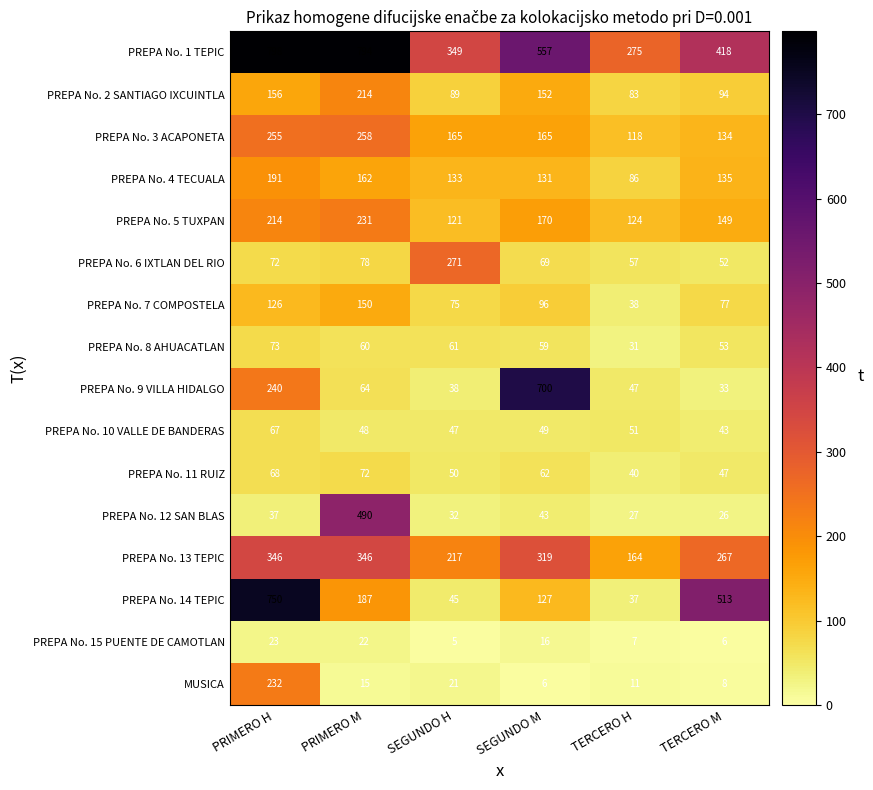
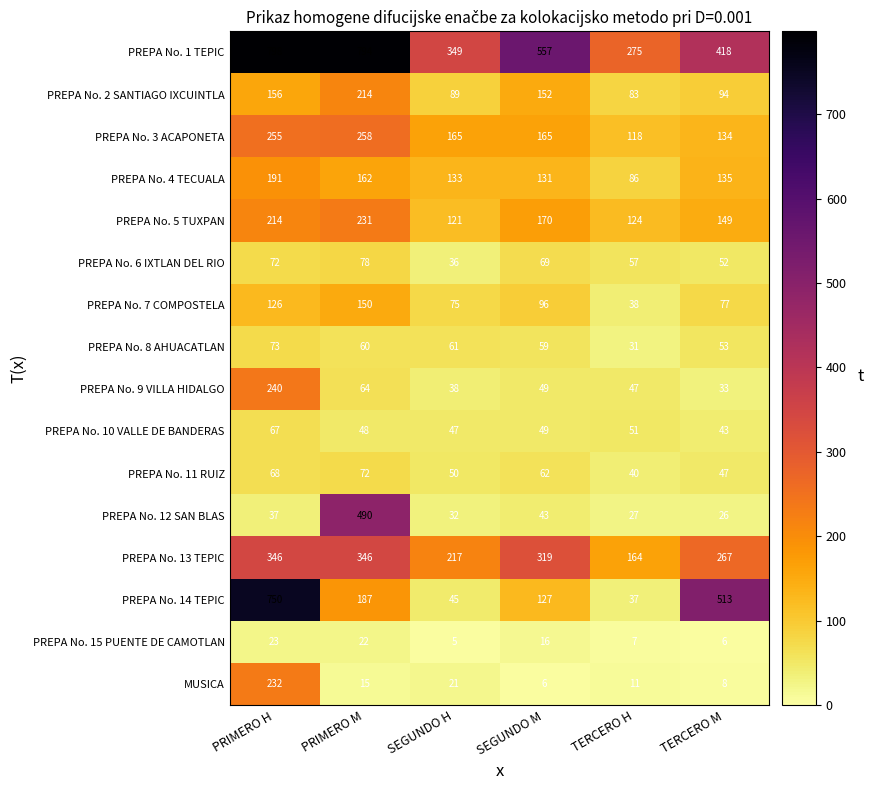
  {
    "PREPA No. 1 TEPIC": {
      "SEGUNDO H": 349,
      "SEGUNDO M": 557,
      "TERCERO H": 275,
      "TERCERO M": 418
    },
    "PREPA No. 2 SANTIAGO IXCUINTLA": {
      "PRIMERO H": 156,
      "PRIMERO M": 214,
      "SEGUNDO H": 89,
      "SEGUNDO M": 152,
      "TERCERO H": 83,
      "TERCERO M": 94
    },
    "PREPA No. 3 ACAPONETA": {
      "PRIMERO H": 255,
      "PRIMERO M": 258,
      "SEGUNDO H": 165,
      "SEGUNDO M": 165,
      "TERCERO H": 118,
      "TERCERO M": 134
    },
    "PREPA No. 4 TECUALA": {
      "PRIMERO H": 191,
      "PRIMERO M": 162,
      "SEGUNDO H": 133,
      "SEGUNDO M": 131,
      "TERCERO H": 86,
      "TERCERO M": 135
    },
    "PREPA No. 5 TUXPAN": {
      "PRIMERO H": 214,
      "PRIMERO M": 231,
      "SEGUNDO H": 121,
      "SEGUNDO M": 170,
      "TERCERO H": 124,
      "TERCERO M": 149
    },
    "PREPA No. 6 IXTLAN DEL RIO": {
      "PRIMERO H": 72,
      "PRIMERO M": 78,
-     "SEGUNDO H": 271,
+     "SEGUNDO H": 36,
      "SEGUNDO M": 69,
      "TERCERO H": 57,
      "TERCERO M": 52
    },
    "PREPA No. 7 COMPOSTELA": {
      "PRIMERO H": 126,
      "PRIMERO M": 150,
      "SEGUNDO H": 75,
      "SEGUNDO M": 96,
      "TERCERO H": 38,
      "TERCERO M": 77
    },
    "PREPA No. 8 AHUACATLAN": {
      "PRIMERO H": 73,
      "PRIMERO M": 60,
      "SEGUNDO H": 61,
      "SEGUNDO M": 59,
      "TERCERO H": 31,
      "TERCERO M": 53
    },
    "PREPA No. 9 VILLA HIDALGO": {
      "PRIMERO H": 240,
      "PRIMERO M": 64,
      "SEGUNDO H": 38,
-     "SEGUNDO M": 700,
+     "SEGUNDO M": 49,
      "TERCERO H": 47,
      "TERCERO M": 33
    },
    "PREPA No. 10 VALLE DE BANDERAS": {
      "PRIMERO H": 67,
      "PRIMERO M": 48,
      "SEGUNDO H": 47,
      "SEGUNDO M": 49,
      "TERCERO H": 51,
      "TERCERO M": 43
    },
    "PREPA No. 11 RUIZ": {
      "PRIMERO H": 68,
      "PRIMERO M": 72,
      "SEGUNDO H": 50,
      "SEGUNDO M": 62,
      "TERCERO H": 40,
      "TERCERO M": 47
    },
    "PREPA No. 12 SAN BLAS": {
      "PRIMERO H": 37,
      "PRIMERO M": 490,
      "SEGUNDO H": 32,
      "SEGUNDO M": 43,
      "TERCERO H": 27,
      "TERCERO M": 26
    },
    "PREPA No. 13 TEPIC": {
      "PRIMERO H": 346,
      "PRIMERO M": 346,
      "SEGUNDO H": 217,
      "SEGUNDO M": 319,
      "TERCERO H": 164,
      "TERCERO M": 267
    },
    "PREPA No. 14 TEPIC": {
      "PRIMERO M": 187,
      "SEGUNDO H": 45,
      "SEGUNDO M": 127,
      "TERCERO H": 37,
      "TERCERO M": 513
    },
    "PREPA No. 15 PUENTE DE CAMOTLAN": {
      "PRIMERO H": 23,
      "PRIMERO M": 22,
      "SEGUNDO H": 5,
      "SEGUNDO M": 16,
      "TERCERO H": 7,
      "TERCERO M": 6
    },
    "MUSICA": {
      "PRIMERO H": 232,
      "PRIMERO M": 15,
      "SEGUNDO H": 21,
      "SEGUNDO M": 6,
      "TERCERO H": 11,
      "TERCERO M": 8
    }
  }
